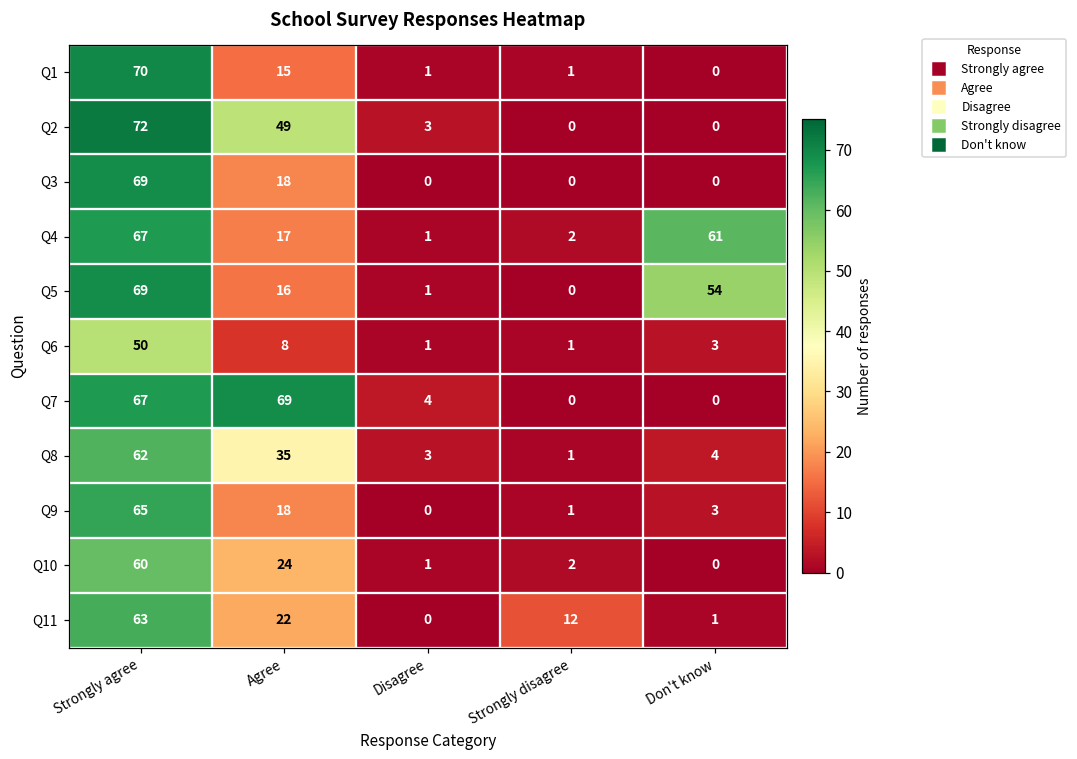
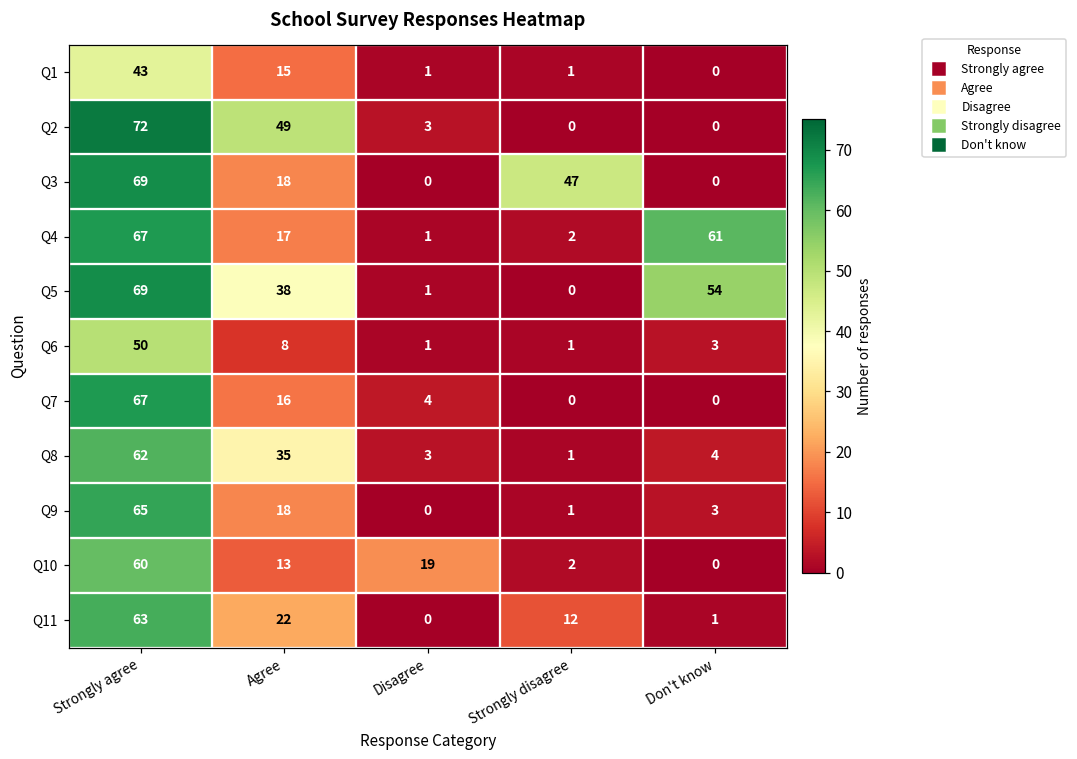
  {
    "Q1": {
-     "Strongly agree": 70,
+     "Strongly agree": 43,
      "Agree": 15,
      "Disagree": 1,
      "Strongly disagree": 1,
      "Don't know": 0
    },
    "Q2": {
      "Strongly agree": 72,
      "Agree": 49,
      "Disagree": 3,
      "Strongly disagree": 0,
      "Don't know": 0
    },
    "Q3": {
      "Strongly agree": 69,
      "Agree": 18,
      "Disagree": 0,
-     "Strongly disagree": 0,
+     "Strongly disagree": 47,
      "Don't know": 0
    },
    "Q4": {
      "Strongly agree": 67,
      "Agree": 17,
      "Disagree": 1,
      "Strongly disagree": 2,
      "Don't know": 61
    },
    "Q5": {
      "Strongly agree": 69,
-     "Agree": 16,
+     "Agree": 38,
      "Disagree": 1,
      "Strongly disagree": 0,
      "Don't know": 54
    },
    "Q6": {
      "Strongly agree": 50,
      "Agree": 8,
      "Disagree": 1,
      "Strongly disagree": 1,
      "Don't know": 3
    },
    "Q7": {
      "Strongly agree": 67,
-     "Agree": 69,
+     "Agree": 16,
      "Disagree": 4,
      "Strongly disagree": 0,
      "Don't know": 0
    },
    "Q8": {
      "Strongly agree": 62,
      "Agree": 35,
      "Disagree": 3,
      "Strongly disagree": 1,
      "Don't know": 4
    },
    "Q9": {
      "Strongly agree": 65,
      "Agree": 18,
      "Disagree": 0,
      "Strongly disagree": 1,
      "Don't know": 3
    },
    "Q10": {
      "Strongly agree": 60,
-     "Agree": 24,
-     "Disagree": 1,
+     "Agree": 13,
+     "Disagree": 19,
      "Strongly disagree": 2,
      "Don't know": 0
    },
    "Q11": {
      "Strongly agree": 63,
      "Agree": 22,
      "Disagree": 0,
      "Strongly disagree": 12,
      "Don't know": 1
    }
  }
